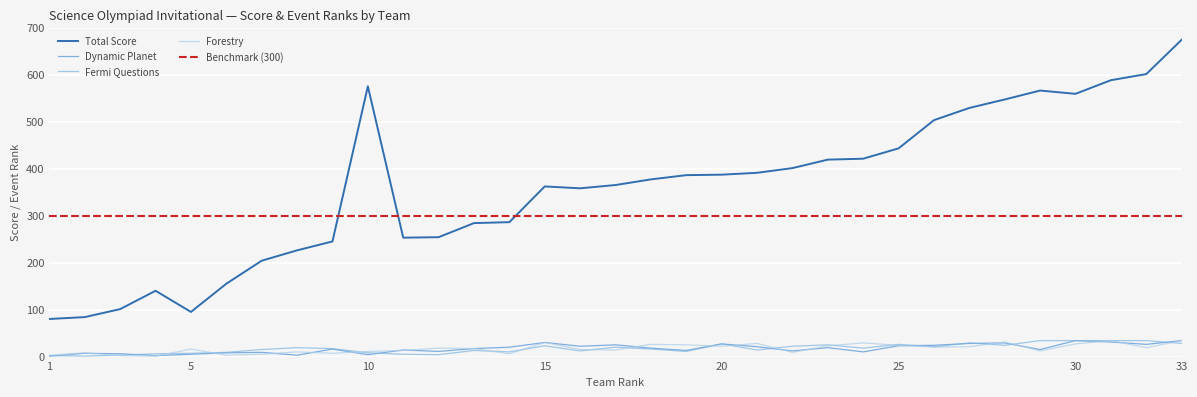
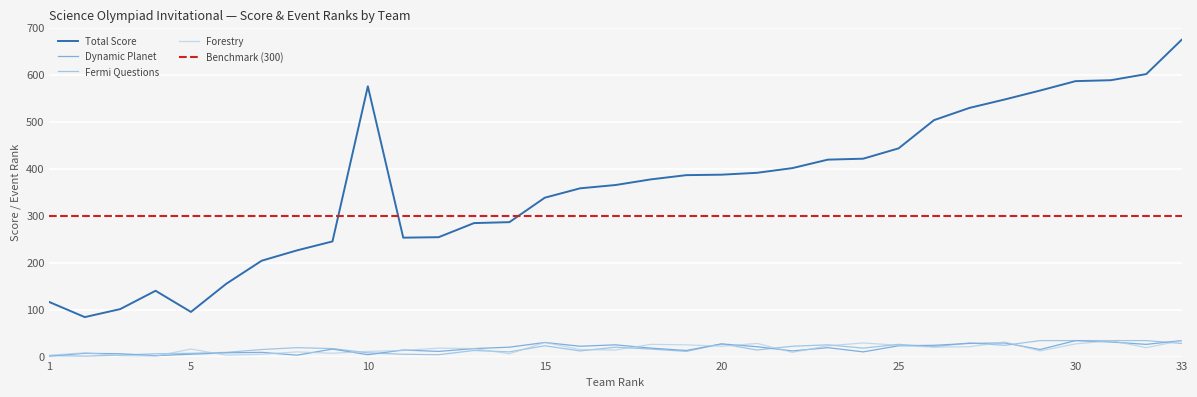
  {
    "Total Score": {
-     "1": 80,
+     "1": 120,
      "5": 100,
      "10": 580,
-     "15": 360,
+     "15": 340,
      "20": 390,
      "25": 440,
-     "30": 560,
+     "30": 590,
      "33": 670
    }
  }
